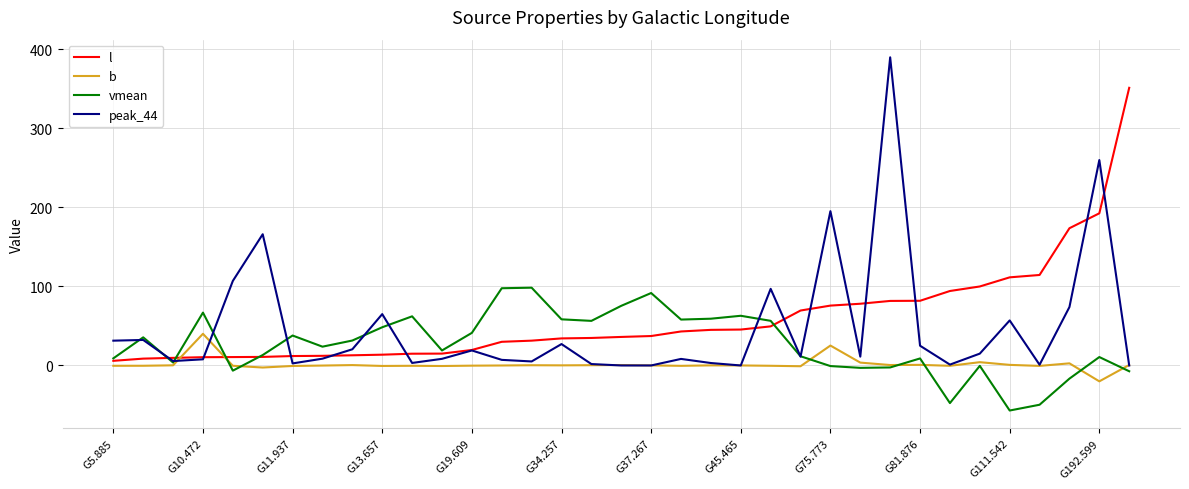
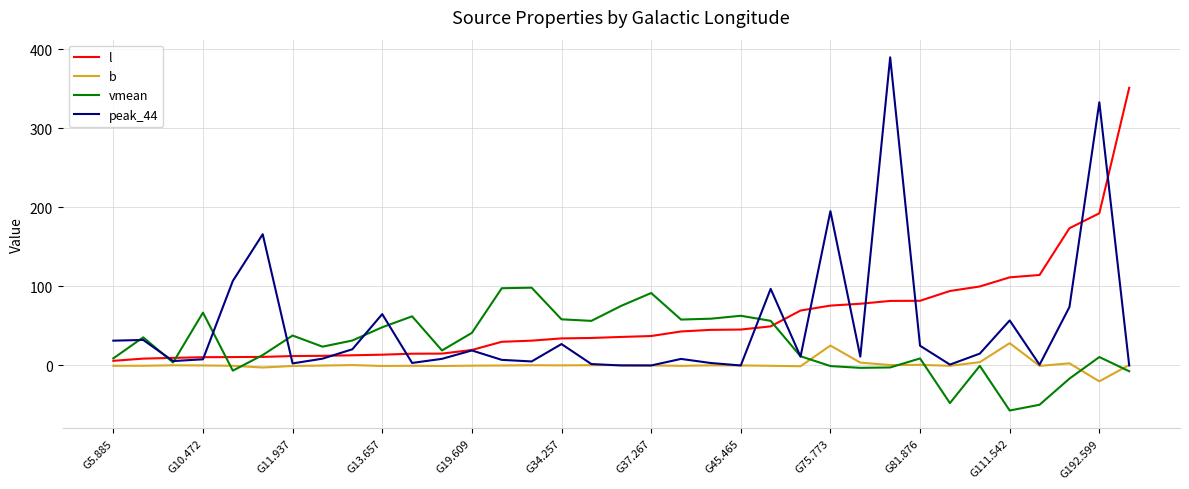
  {
    "l": {
      "G11.937": 10,
      "G13.657": 10,
      "G34.257": 30,
      "G37.267": 40,
      "G45.465": 50,
      "G75.773": 80,
      "G81.876": 80,
      "G111.542": 110,
      "G192.599": 190
    },
    "b": {
      "G5.885": 0,
-     "G10.472": 40,
+     "G10.472": 0,
      "G11.937": 0,
      "G13.657": 0,
      "G19.609": 0,
      "G34.257": 0,
      "G75.773": 30,
      "G81.876": 0,
-     "G111.542": 0,
+     "G111.542": 30,
      "G192.599": -20
    },
    "vmean": {
      "G10.472": 70,
      "G11.937": 40,
      "G13.657": 50,
      "G19.609": 40,
      "G34.257": 60,
      "G37.267": 90,
      "G45.465": 60,
      "G75.773": 0,
      "G81.876": 10,
      "G111.542": -60,
      "G192.599": 10
    },
    "peak_44": {
      "G5.885": 30,
      "G11.937": 0,
      "G13.657": 70,
      "G34.257": 30,
      "G75.773": 200,
      "G81.876": 30,
      "G111.542": 60,
-     "G192.599": 260
+     "G192.599": 330
    }
  }
